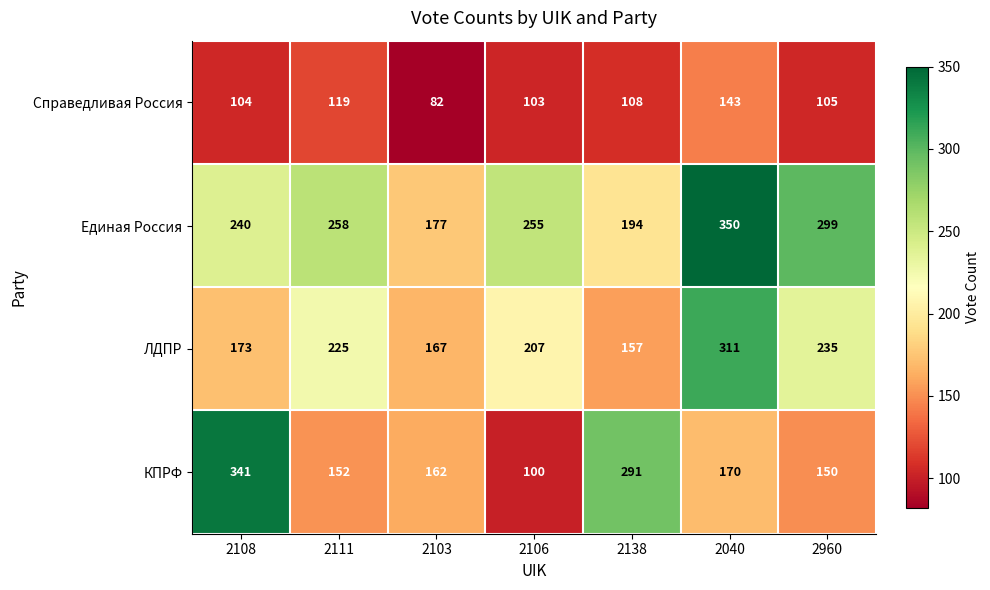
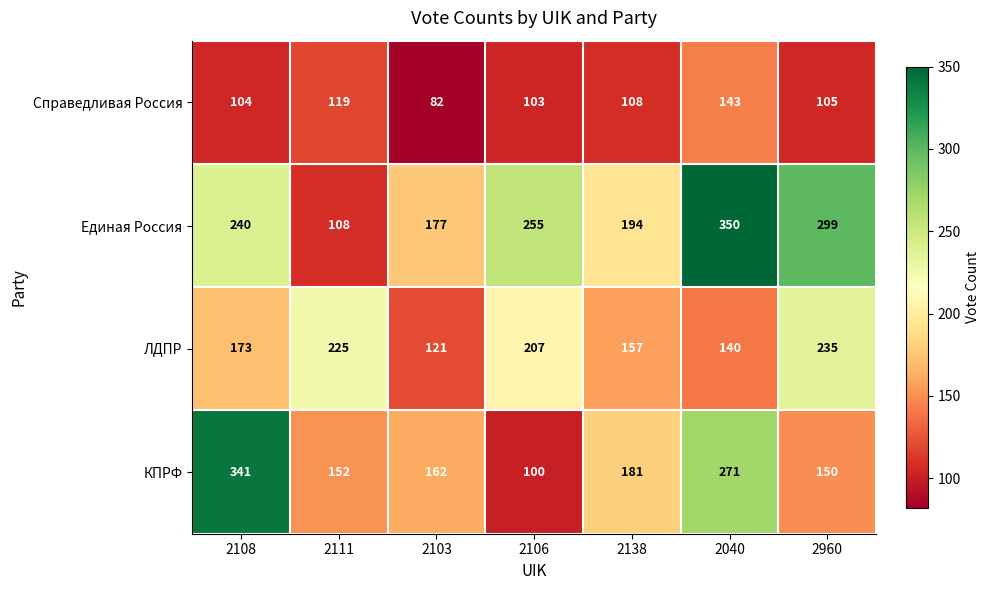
  {
    "Справедливая Россия": {
      "2108": 104,
      "2111": 119,
      "2103": 82,
      "2106": 103,
      "2138": 108,
      "2040": 143,
      "2960": 105
    },
    "Единая Россия": {
      "2108": 240,
-     "2111": 258,
+     "2111": 108,
      "2103": 177,
      "2106": 255,
      "2138": 194,
      "2040": 350,
      "2960": 299
    },
    "ЛДПР": {
      "2108": 173,
      "2111": 225,
-     "2103": 167,
+     "2103": 121,
      "2106": 207,
      "2138": 157,
-     "2040": 311,
+     "2040": 140,
      "2960": 235
    },
    "КПРФ": {
      "2108": 341,
      "2111": 152,
      "2103": 162,
      "2106": 100,
-     "2138": 291,
-     "2040": 170,
+     "2138": 181,
+     "2040": 271,
      "2960": 150
    }
  }
